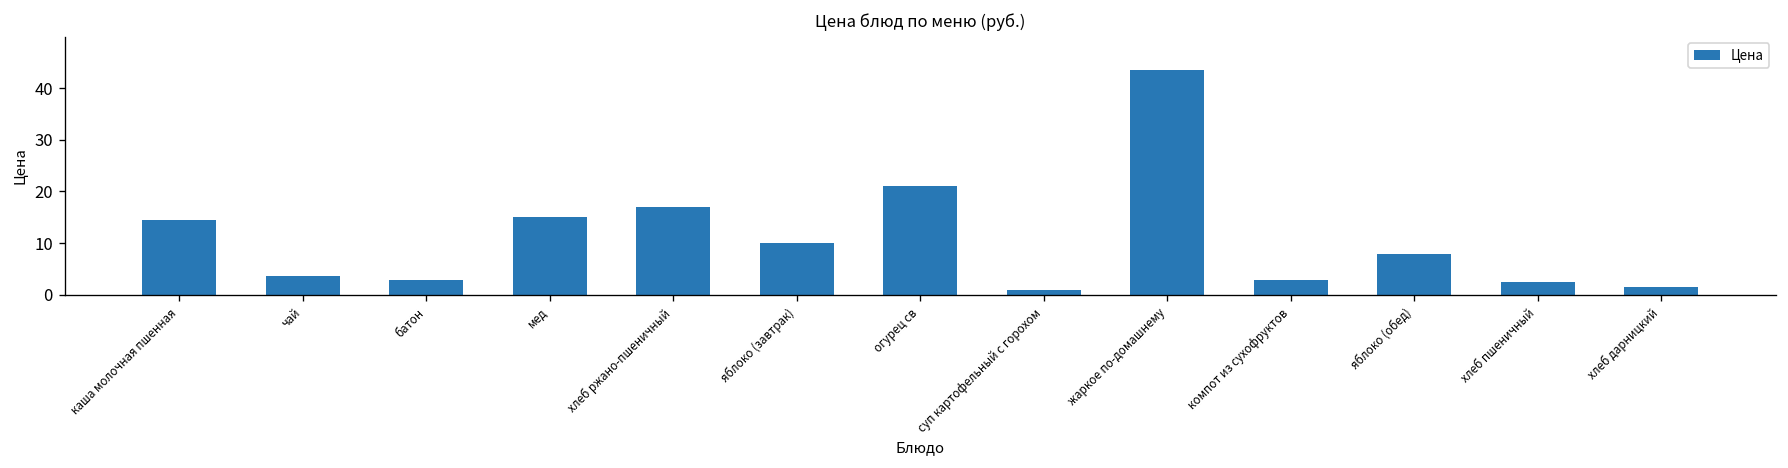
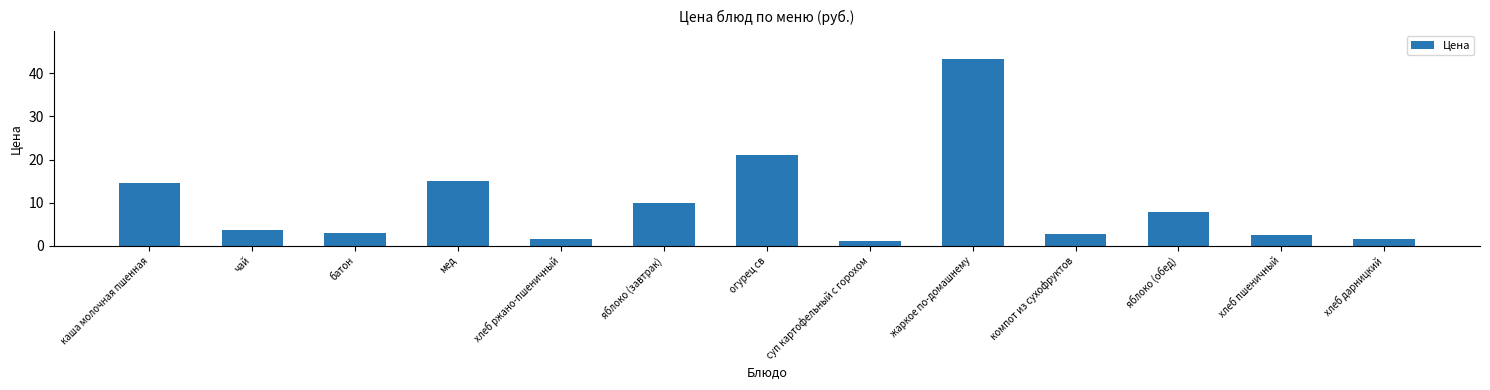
  {
    "каша молочная пшенная": 14,
    "чай": 4,
    "батон": 3,
    "мед": 15,
-   "хлеб ржано-пшеничный": 17,
+   "хлеб ржано-пшеничный": 2,
    "яблоко (завтрак)": 10,
    "огурец св": 21,
    "суп картофельный с горохом": 1,
    "жаркое по-домашнему": 43,
    "компот из сухофруктов": 3,
    "яблоко (обед)": 8,
    "хлеб пшеничный": 2,
    "хлеб дарницкий": 2
  }
